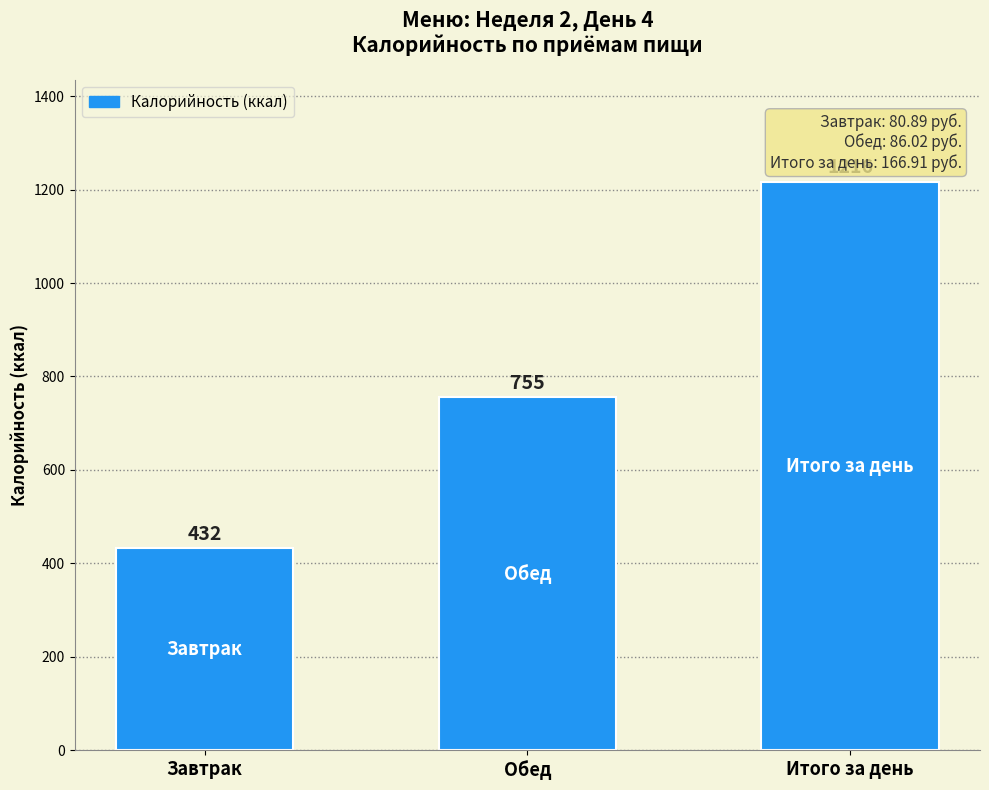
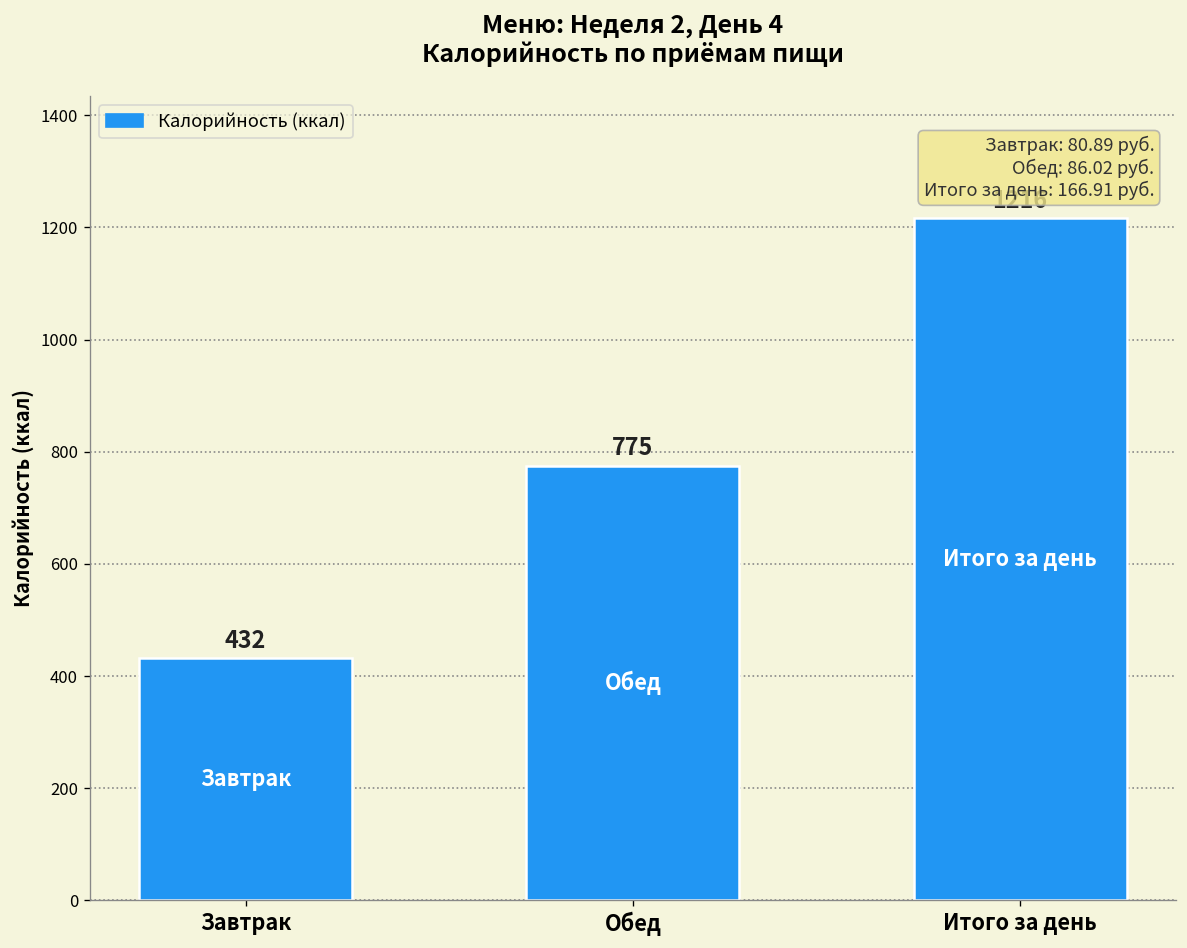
  {
    "Завтрак": 432,
-   "Обед": 755
+   "Обед": 775
  }
